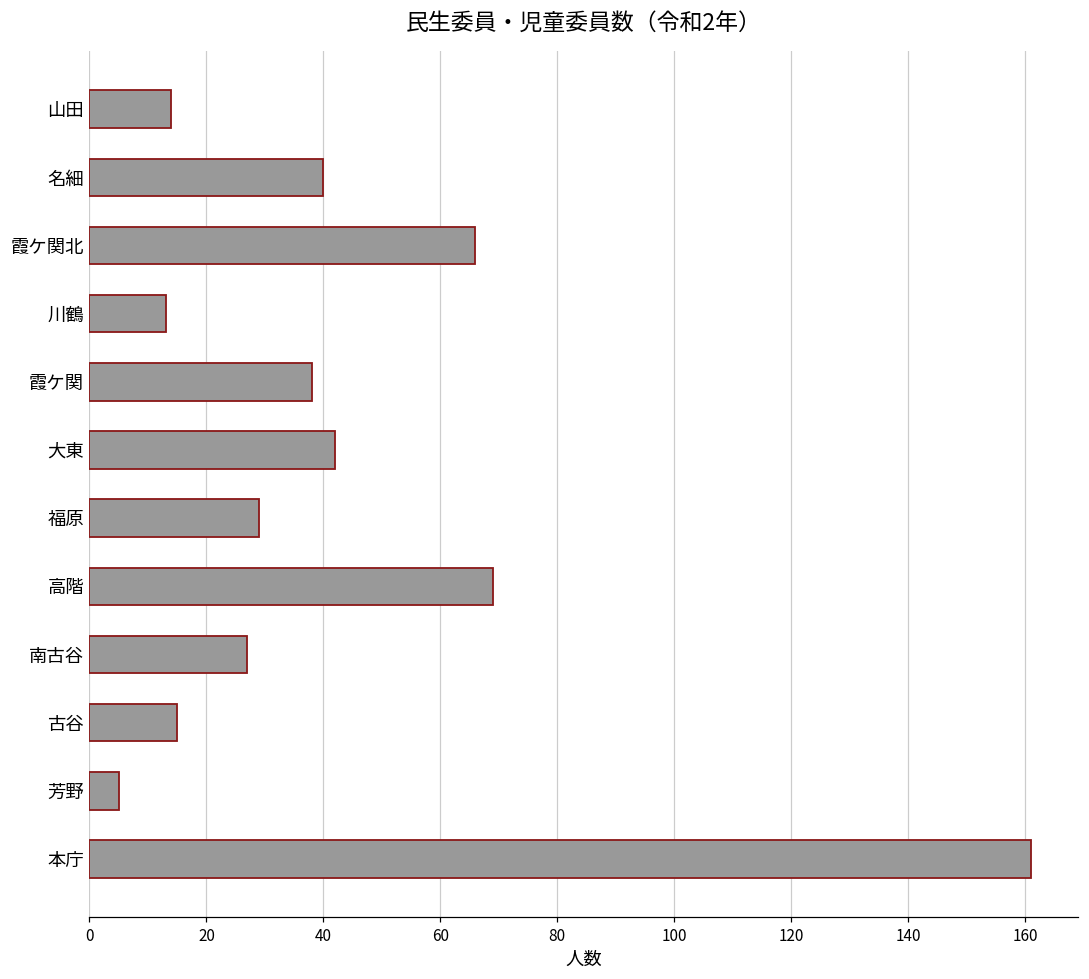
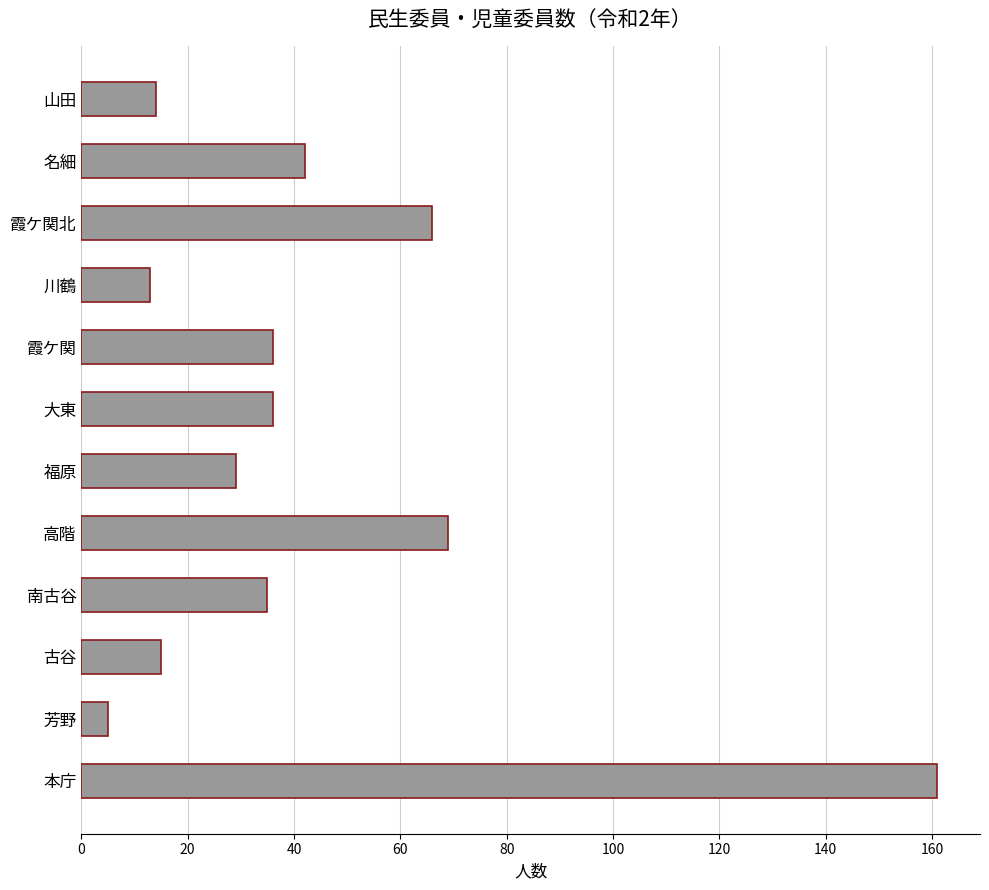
  {
    "山田": 14,
-   "名細": 40,
+   "名細": 42,
    "霞ケ関北": 66,
    "川鶴": 13,
-   "霞ケ関": 38,
-   "大東": 42,
+   "霞ケ関": 36,
+   "大東": 36,
    "福原": 29,
    "高階": 69,
-   "南古谷": 27,
+   "南古谷": 35,
    "古谷": 15,
    "芳野": 5,
    "本庁": 161
  }
